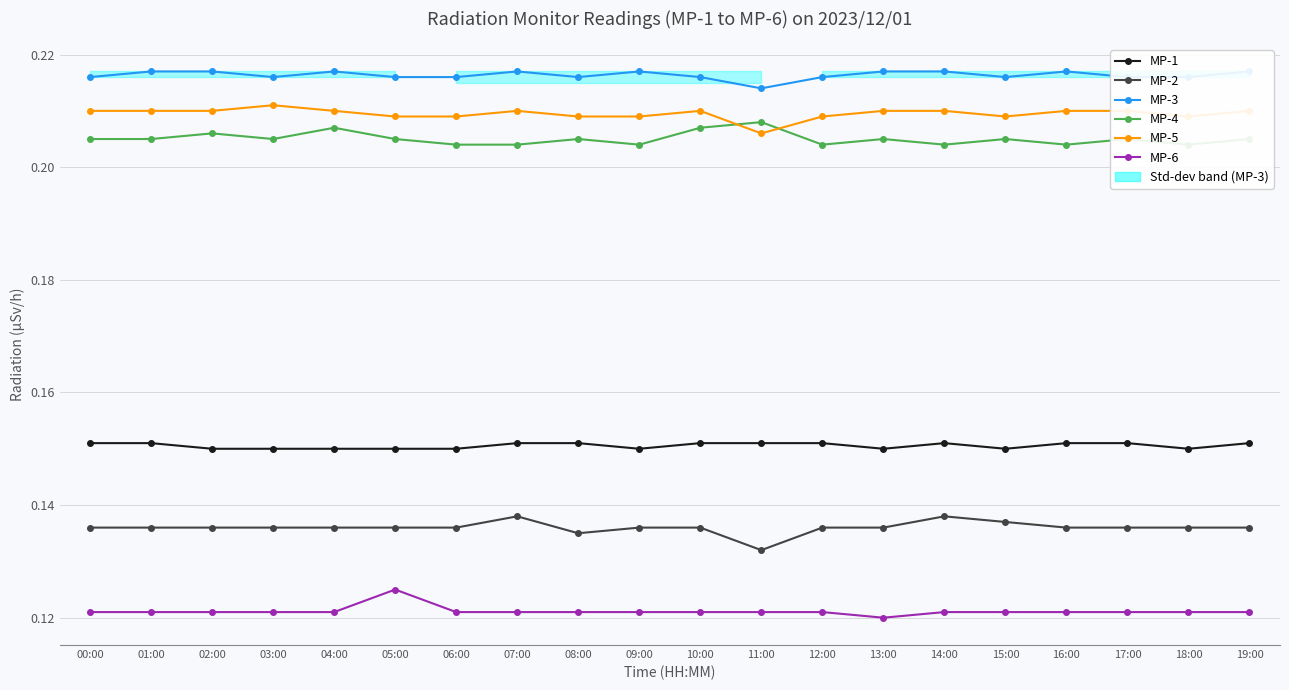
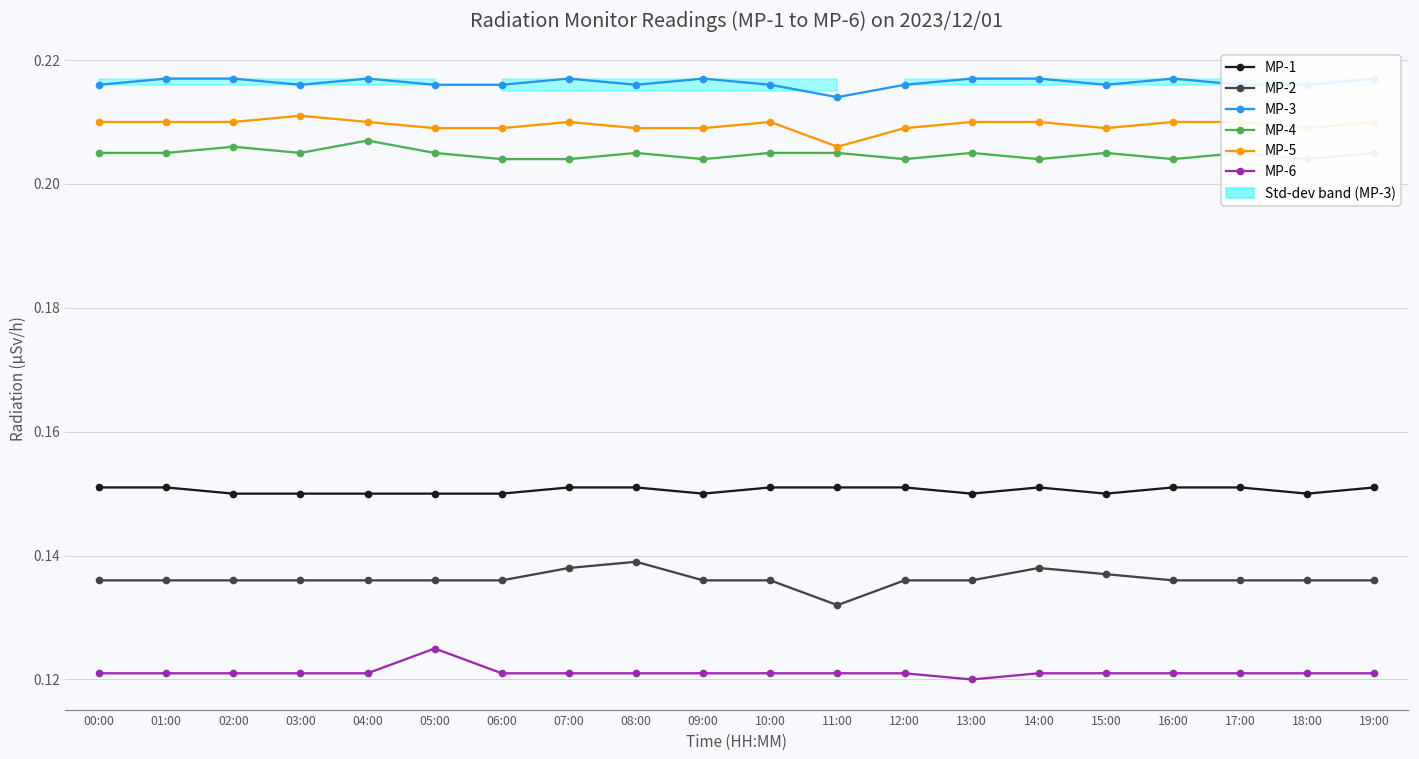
  {
    "MP-1": {
      "00:00": 0.151,
      "01:00": 0.151,
      "02:00": 0.150,
      "03:00": 0.150,
      "04:00": 0.150,
      "05:00": 0.150,
      "06:00": 0.150,
      "07:00": 0.151,
      "08:00": 0.151,
      "09:00": 0.150,
      "10:00": 0.151,
      "11:00": 0.151,
      "12:00": 0.151,
      "13:00": 0.150,
      "14:00": 0.151,
      "15:00": 0.150,
      "16:00": 0.151,
      "17:00": 0.151,
      "18:00": 0.150,
      "19:00": 0.151
    },
    "MP-2": {
      "00:00": 0.136,
      "01:00": 0.136,
      "02:00": 0.136,
      "03:00": 0.136,
      "04:00": 0.136,
      "05:00": 0.136,
      "06:00": 0.136,
      "07:00": 0.138,
-     "08:00": 0.135,
+     "08:00": 0.139,
      "09:00": 0.136,
      "10:00": 0.136,
      "11:00": 0.132,
      "12:00": 0.136,
      "13:00": 0.136,
      "14:00": 0.138,
      "15:00": 0.137,
      "16:00": 0.136,
      "17:00": 0.136,
      "18:00": 0.136,
      "19:00": 0.136
    },
    "MP-3": {
      "00:00": 0.216,
      "03:00": 0.216,
      "05:00": 0.216,
      "06:00": 0.216,
      "08:00": 0.216,
      "10:00": 0.216,
      "11:00": 0.214,
      "12:00": 0.216,
      "15:00": 0.216
    },
    "MP-4": {
      "00:00": 0.205,
      "01:00": 0.205,
      "02:00": 0.206,
      "03:00": 0.205,
      "04:00": 0.207,
      "05:00": 0.205,
      "06:00": 0.204,
      "07:00": 0.204,
      "08:00": 0.205,
      "09:00": 0.204,
-     "10:00": 0.207,
-     "11:00": 0.208,
+     "10:00": 0.205,
+     "11:00": 0.205,
      "12:00": 0.204,
      "13:00": 0.205,
      "14:00": 0.204,
      "15:00": 0.205,
      "16:00": 0.204
    },
    "MP-5": {
      "00:00": 0.210,
      "01:00": 0.210,
      "02:00": 0.210,
      "03:00": 0.211,
      "04:00": 0.210,
      "05:00": 0.209,
      "06:00": 0.209,
      "07:00": 0.210,
      "08:00": 0.209,
      "09:00": 0.209,
      "10:00": 0.210,
      "11:00": 0.206,
      "12:00": 0.209,
      "13:00": 0.210,
      "14:00": 0.210,
      "15:00": 0.209,
      "16:00": 0.210
    },
    "MP-6": {
      "00:00": 0.121,
      "01:00": 0.121,
      "02:00": 0.121,
      "03:00": 0.121,
      "04:00": 0.121,
      "05:00": 0.125,
      "06:00": 0.121,
      "07:00": 0.121,
      "08:00": 0.121,
      "09:00": 0.121,
      "10:00": 0.121,
      "11:00": 0.121,
      "12:00": 0.121,
      "13:00": 0.120,
      "14:00": 0.121,
      "15:00": 0.121,
      "16:00": 0.121,
      "17:00": 0.121,
      "18:00": 0.121,
      "19:00": 0.121
    }
  }
